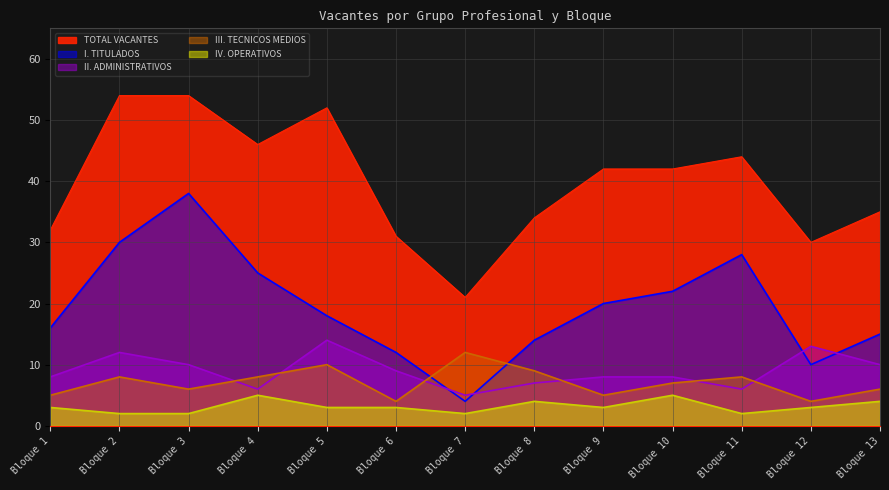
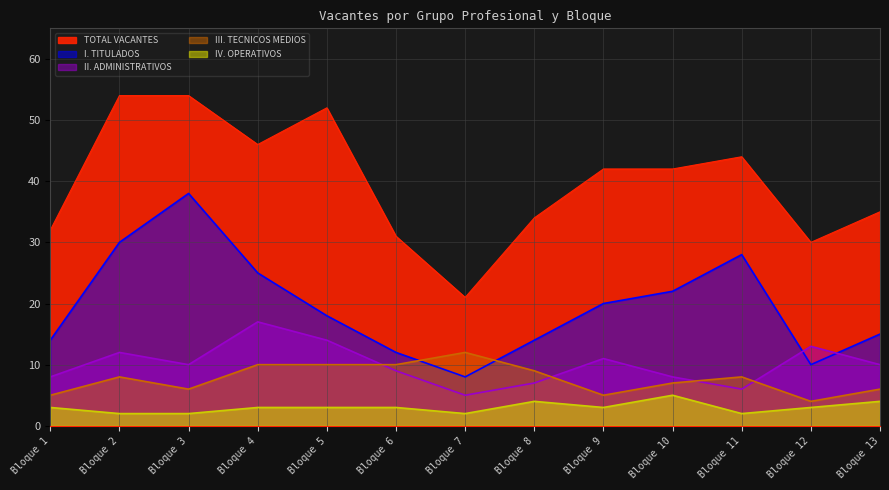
  {
    "TOTAL VACANTES": {
      "Bloque 1": 32,
      "Bloque 2": 54,
      "Bloque 3": 54,
      "Bloque 4": 46,
      "Bloque 5": 52,
      "Bloque 6": 31,
      "Bloque 7": 21,
      "Bloque 8": 34,
      "Bloque 9": 42,
      "Bloque 10": 42,
      "Bloque 11": 44,
      "Bloque 12": 30,
      "Bloque 13": 35
    },
    "I. TITULADOS": {
-     "Bloque 1": 16,
+     "Bloque 1": 14,
      "Bloque 2": 30,
      "Bloque 3": 38,
      "Bloque 4": 25,
      "Bloque 5": 18,
      "Bloque 6": 12,
-     "Bloque 7": 4,
+     "Bloque 7": 8,
      "Bloque 8": 14,
      "Bloque 9": 20,
      "Bloque 10": 22,
      "Bloque 11": 28,
      "Bloque 12": 10,
      "Bloque 13": 15
    },
    "II. ADMINISTRATIVOS": {
      "Bloque 1": 8,
      "Bloque 2": 12,
      "Bloque 3": 10,
-     "Bloque 4": 6,
+     "Bloque 4": 17,
      "Bloque 5": 14,
      "Bloque 6": 9,
      "Bloque 7": 5,
      "Bloque 8": 7,
-     "Bloque 9": 8,
+     "Bloque 9": 11,
      "Bloque 10": 8,
      "Bloque 11": 6,
      "Bloque 12": 13,
      "Bloque 13": 10
    },
    "III. TECNICOS MEDIOS": {
      "Bloque 1": 5,
      "Bloque 2": 8,
      "Bloque 3": 6,
-     "Bloque 4": 8,
+     "Bloque 4": 10,
      "Bloque 5": 10,
-     "Bloque 6": 4,
+     "Bloque 6": 10,
      "Bloque 7": 12,
      "Bloque 8": 9,
      "Bloque 9": 5,
      "Bloque 10": 7,
      "Bloque 11": 8,
      "Bloque 12": 4,
      "Bloque 13": 6
    },
    "IV. OPERATIVOS": {
      "Bloque 1": 3,
      "Bloque 2": 2,
      "Bloque 3": 2,
-     "Bloque 4": 5,
+     "Bloque 4": 3,
      "Bloque 5": 3,
      "Bloque 6": 3,
      "Bloque 7": 2,
      "Bloque 8": 4,
      "Bloque 9": 3,
      "Bloque 10": 5,
      "Bloque 11": 2,
      "Bloque 12": 3,
      "Bloque 13": 4
    }
  }
